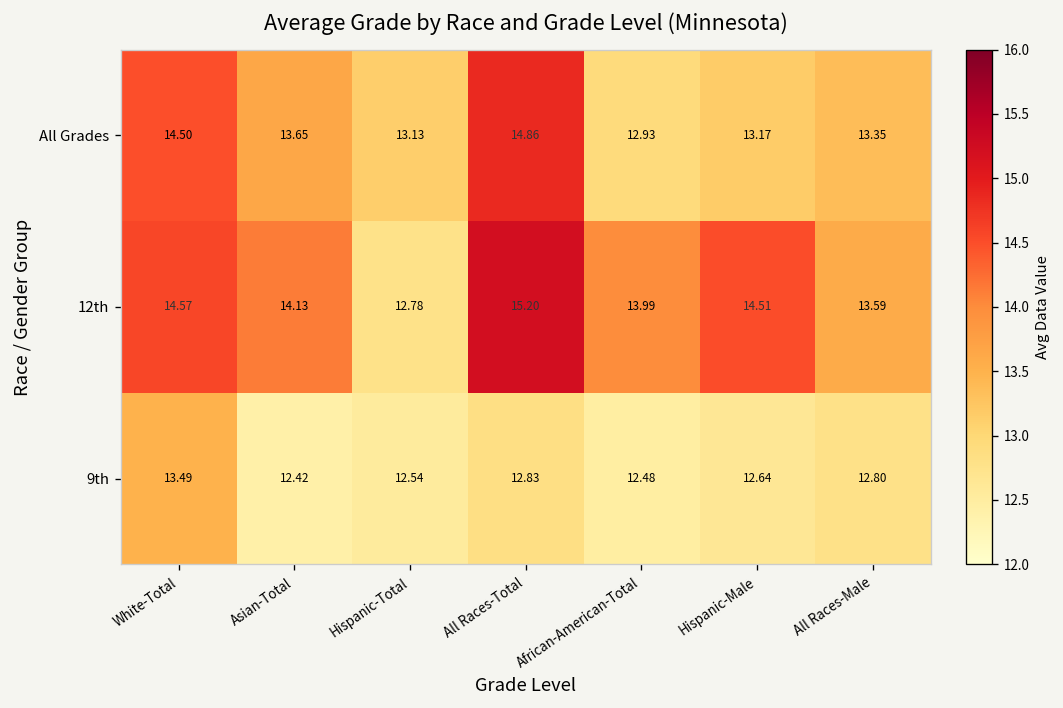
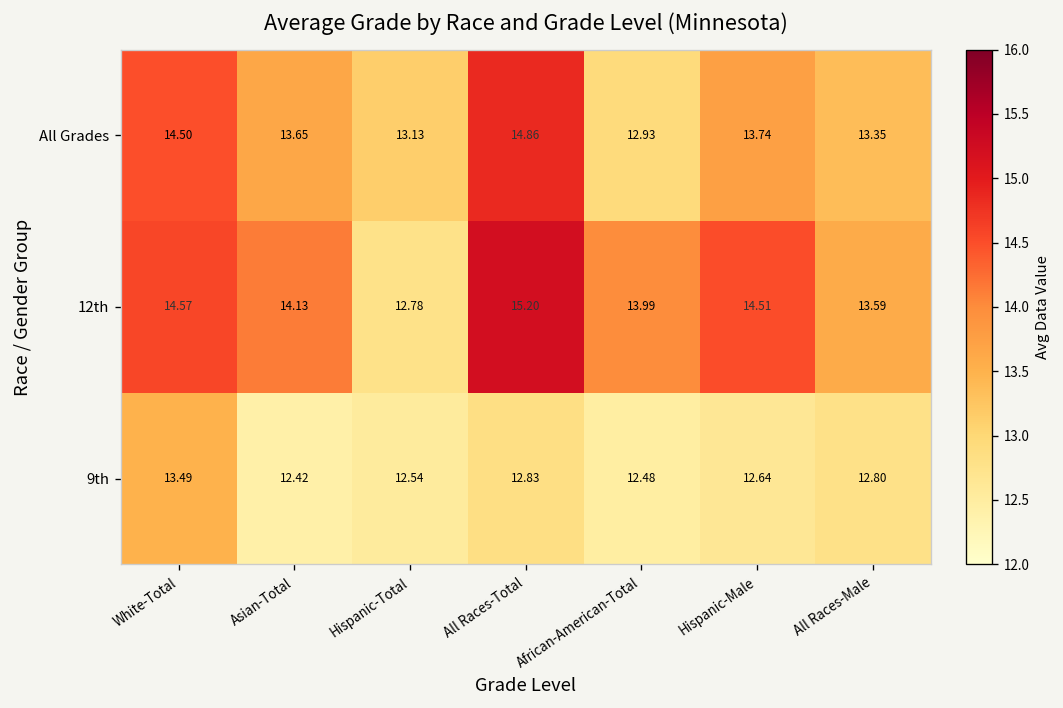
  {
    "All Grades": {
      "White-Total": 14.50,
      "Asian-Total": 13.65,
      "Hispanic-Total": 13.13,
      "All Races-Total": 14.86,
      "African-American-Total": 12.93,
-     "Hispanic-Male": 13.17,
+     "Hispanic-Male": 13.74,
      "All Races-Male": 13.35
    },
    "12th": {
      "White-Total": 14.57,
      "Asian-Total": 14.13,
      "Hispanic-Total": 12.78,
      "All Races-Total": 15.20,
      "African-American-Total": 13.99,
      "Hispanic-Male": 14.51,
      "All Races-Male": 13.59
    },
    "9th": {
      "White-Total": 13.49,
      "Asian-Total": 12.42,
      "Hispanic-Total": 12.54,
      "All Races-Total": 12.83,
      "African-American-Total": 12.48,
      "Hispanic-Male": 12.64,
      "All Races-Male": 12.80
    }
  }
